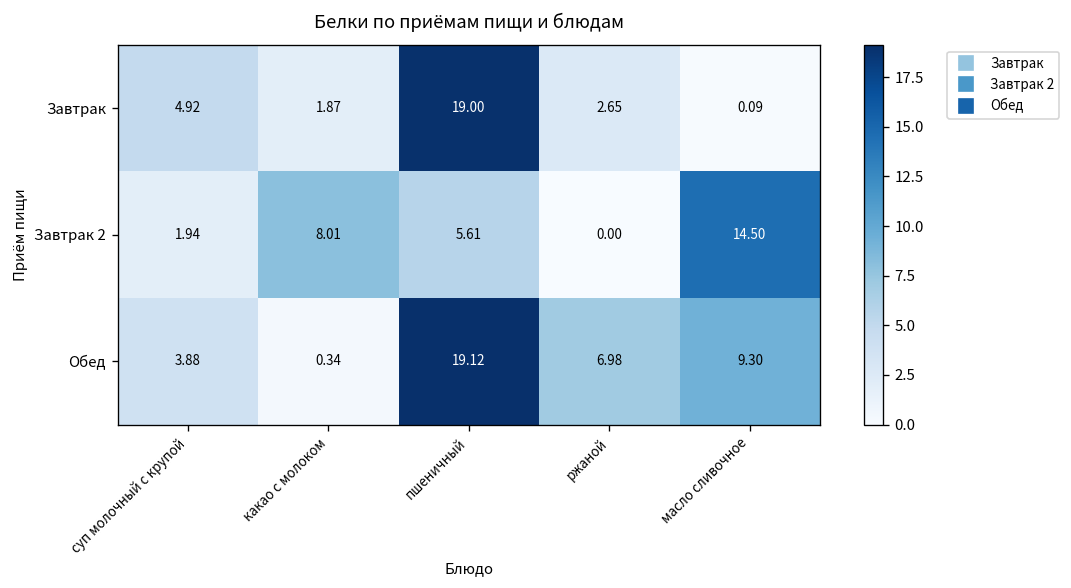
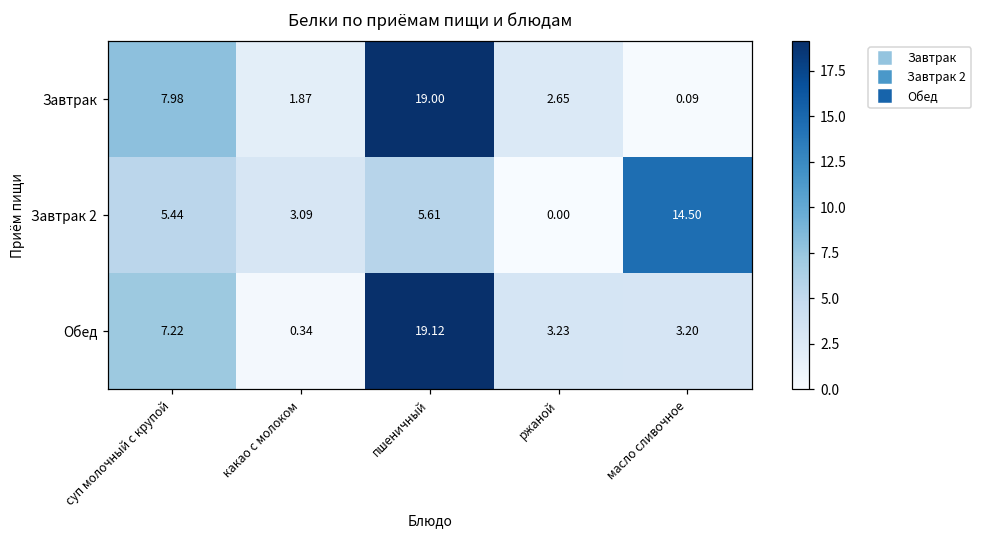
  {
    "Завтрак": {
-     "суп молочный с крупой": 4.92,
+     "суп молочный с крупой": 7.98,
      "какао с молоком": 1.87,
      "пшеничный": 19.00,
      "ржаной": 2.65,
      "масло сливочное": 0.09
    },
    "Завтрак 2": {
-     "суп молочный с крупой": 1.94,
-     "какао с молоком": 8.01,
+     "суп молочный с крупой": 5.44,
+     "какао с молоком": 3.09,
      "пшеничный": 5.61,
      "ржаной": 0.00,
      "масло сливочное": 14.50
    },
    "Обед": {
-     "суп молочный с крупой": 3.88,
+     "суп молочный с крупой": 7.22,
      "какао с молоком": 0.34,
      "пшеничный": 19.12,
-     "ржаной": 6.98,
-     "масло сливочное": 9.30
+     "ржаной": 3.23,
+     "масло сливочное": 3.20
    }
  }
